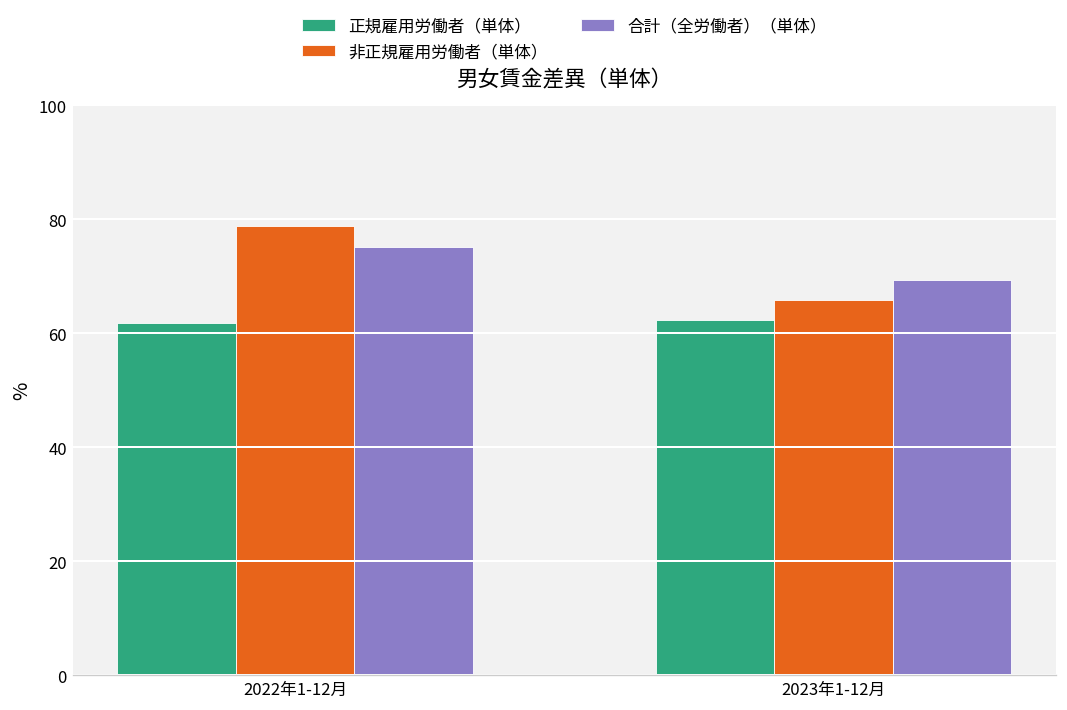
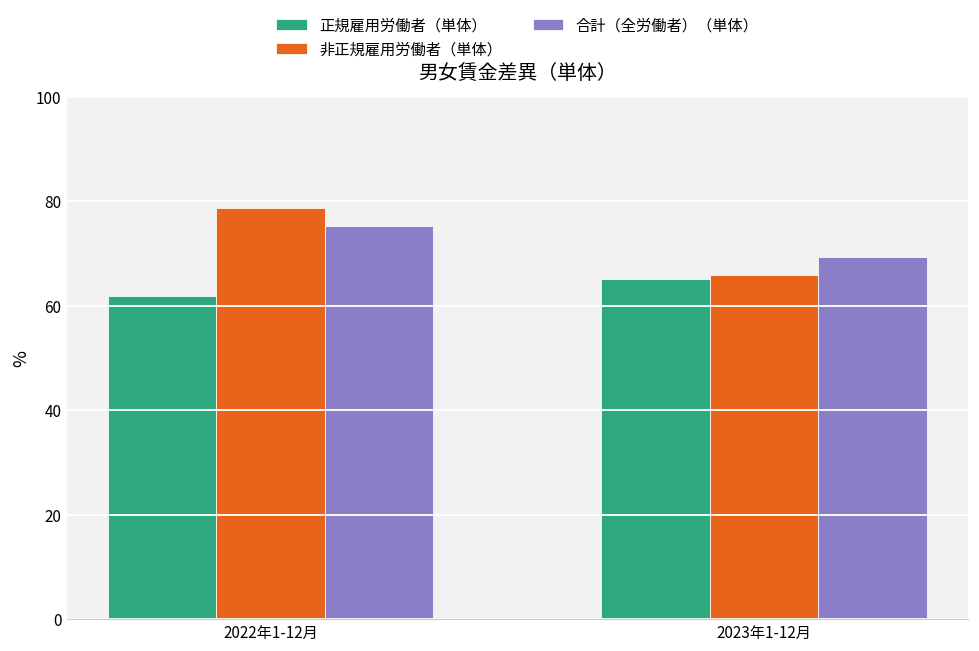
  {
    "正規雇用労働者（単体）": {
      "2022年1-12月": 62,
-     "2023年1-12月": 62
+     "2023年1-12月": 65
    },
    "非正規雇用労働者（単体）": {
      "2022年1-12月": 79,
      "2023年1-12月": 66
    },
    "合計（全労働者）（単体）": {
      "2022年1-12月": 75,
      "2023年1-12月": 69
    }
  }
